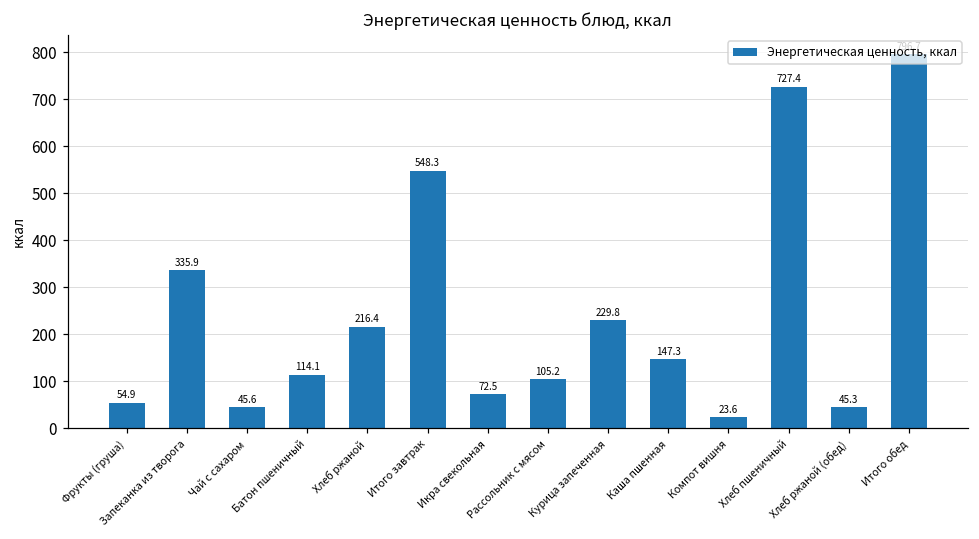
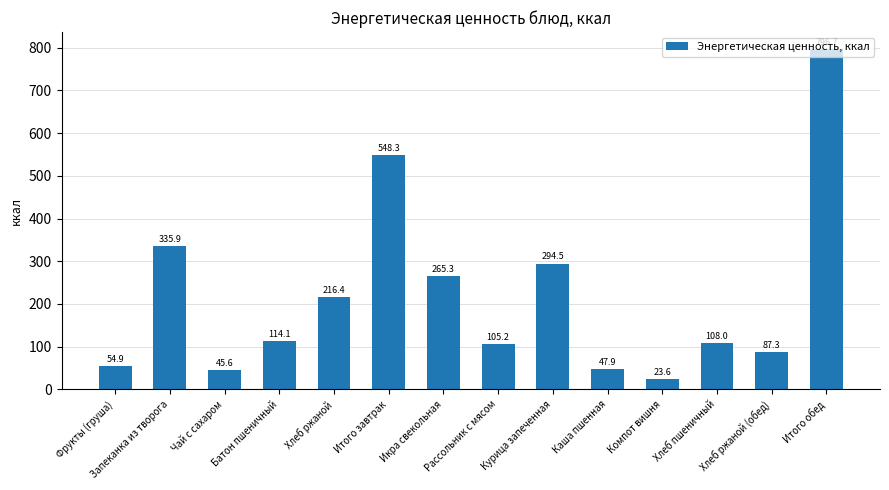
  {
    "Фрукты (груша)": 54.9,
    "Запеканка из творога": 335.9,
    "Чай с сахаром": 45.6,
    "Батон пшеничный": 114.1,
    "Хлеб ржаной": 216.4,
    "Итого завтрак": 548.3,
-   "Икра свекольная": 72.5,
+   "Икра свекольная": 265.3,
    "Рассольник с мясом": 105.2,
-   "Курица запеченная": 229.8,
-   "Каша пшенная": 147.3,
+   "Курица запеченная": 294.5,
+   "Каша пшенная": 47.9,
    "Компот вишня": 23.6,
-   "Хлеб пшеничный": 727.4,
-   "Хлеб ржаной (обед)": 45.3
+   "Хлеб пшеничный": 108.0,
+   "Хлеб ржаной (обед)": 87.3
  }
